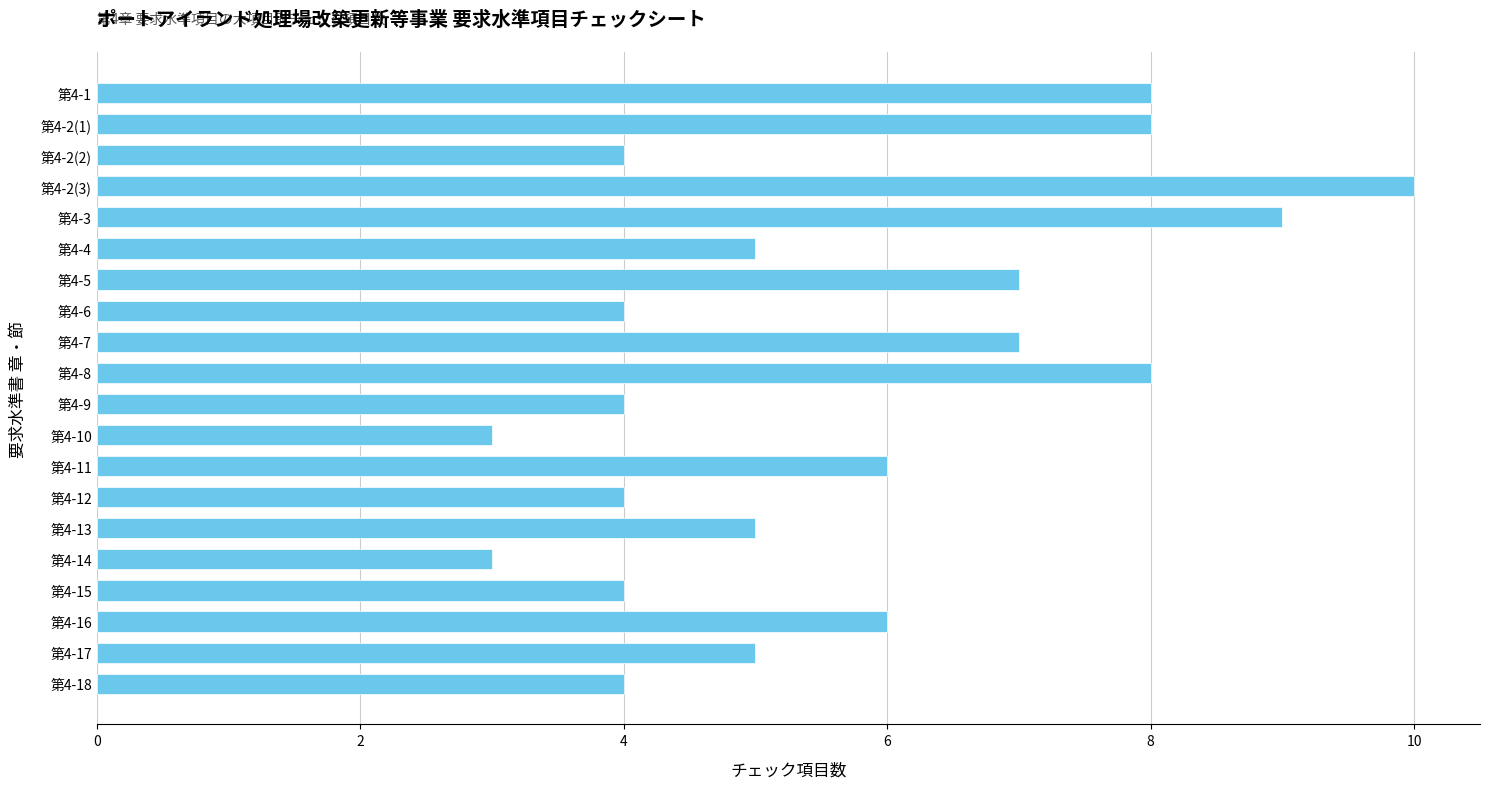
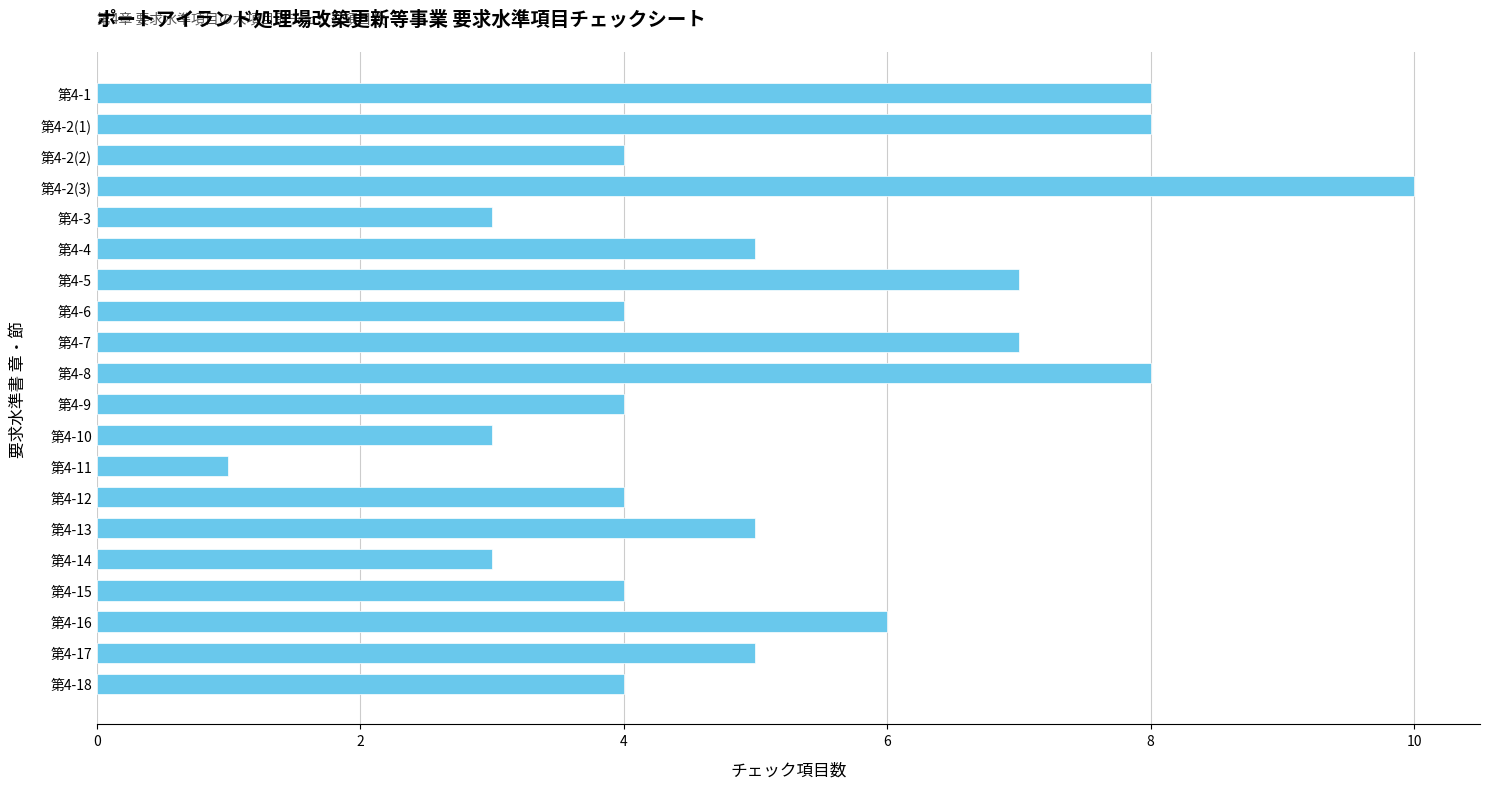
  {
    "第4-1": 8,
    "第4-2(1)": 8,
    "第4-2(2)": 4,
    "第4-2(3)": 10,
-   "第4-3": 9,
+   "第4-3": 3,
    "第4-4": 5,
    "第4-5": 7,
    "第4-6": 4,
    "第4-7": 7,
    "第4-8": 8,
    "第4-9": 4,
    "第4-10": 3,
-   "第4-11": 6,
+   "第4-11": 1,
    "第4-12": 4,
    "第4-13": 5,
    "第4-14": 3,
    "第4-15": 4,
    "第4-16": 6,
    "第4-17": 5,
    "第4-18": 4
  }
